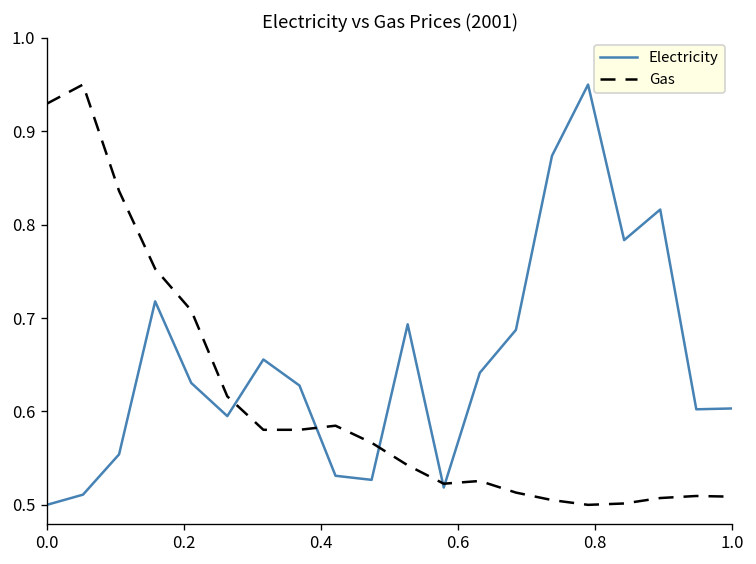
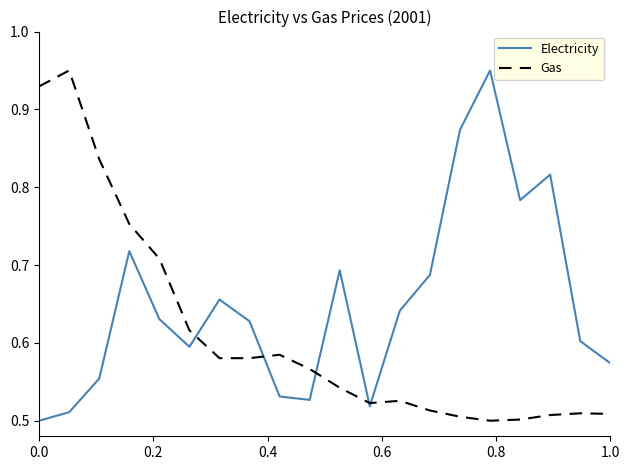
  {
    "Electricity": {
      "0.0": 0.50,
-     "1.0": 0.60
+     "1.0": 0.57
    },
    "Gas": {
      "0.0": 0.93,
      "1.0": 0.51
    }
  }
